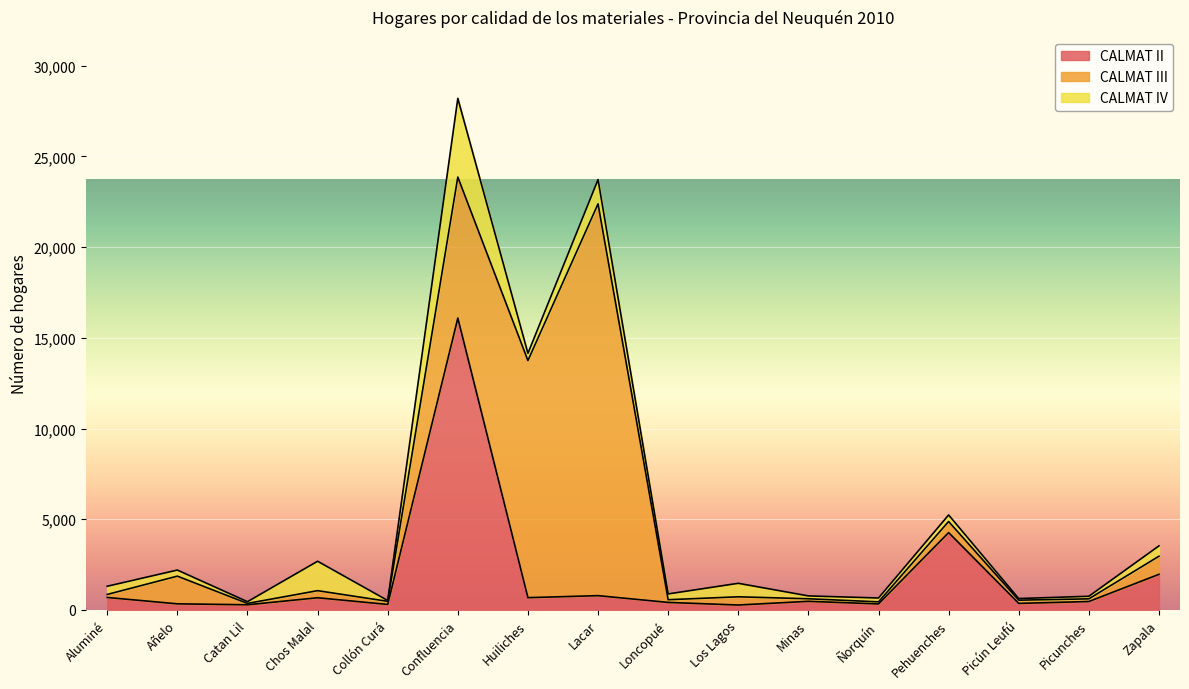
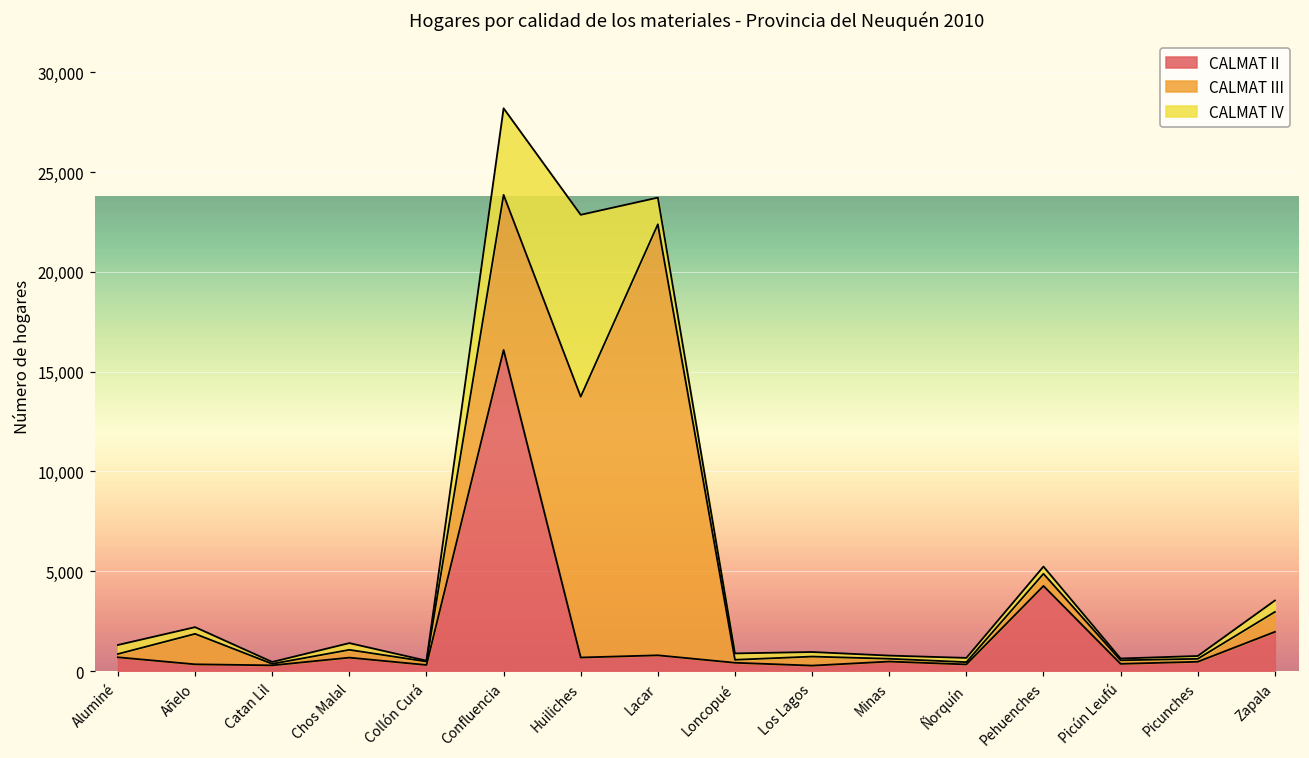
  {
    "CALMAT II": {
      "Aluminé": "700",
      "Añelo": "300",
      "Chos Malal": "700",
      "Collón Curá": "300",
      "Confluencia": "16,100",
      "Huiliches": "700",
      "Lacar": "800",
      "Loncopué": "400",
      "Los Lagos": "300",
      "Pehuenches": "4,300",
      "Picún Leufú": "400",
      "Picunches": "500",
      "Zapala": "2,000"
    },
    "CALMAT III": {
      "Aluminé": "200",
      "Añelo": "1,500",
      "Chos Malal": "400",
      "Confluencia": "7,800",
      "Huiliches": "13,100",
      "Lacar": "21,600",
      "Loncopué": "100",
      "Los Lagos": "500",
      "Pehuenches": "600",
      "Zapala": "1,000"
    },
    "CALMAT IV": {
      "Aluminé": "500",
      "Añelo": "300",
-     "Chos Malal": "1,600",
+     "Chos Malal": "300",
      "Confluencia": "4,300",
-     "Huiliches": "400",
+     "Huiliches": "9,100",
      "Lacar": "1,300",
      "Loncopué": "300",
-     "Los Lagos": "700",
+     "Los Lagos": "200",
      "Minas": "200",
      "Ñorquín": "200",
      "Pehuenches": "400",
      "Zapala": "600"
    }
  }
